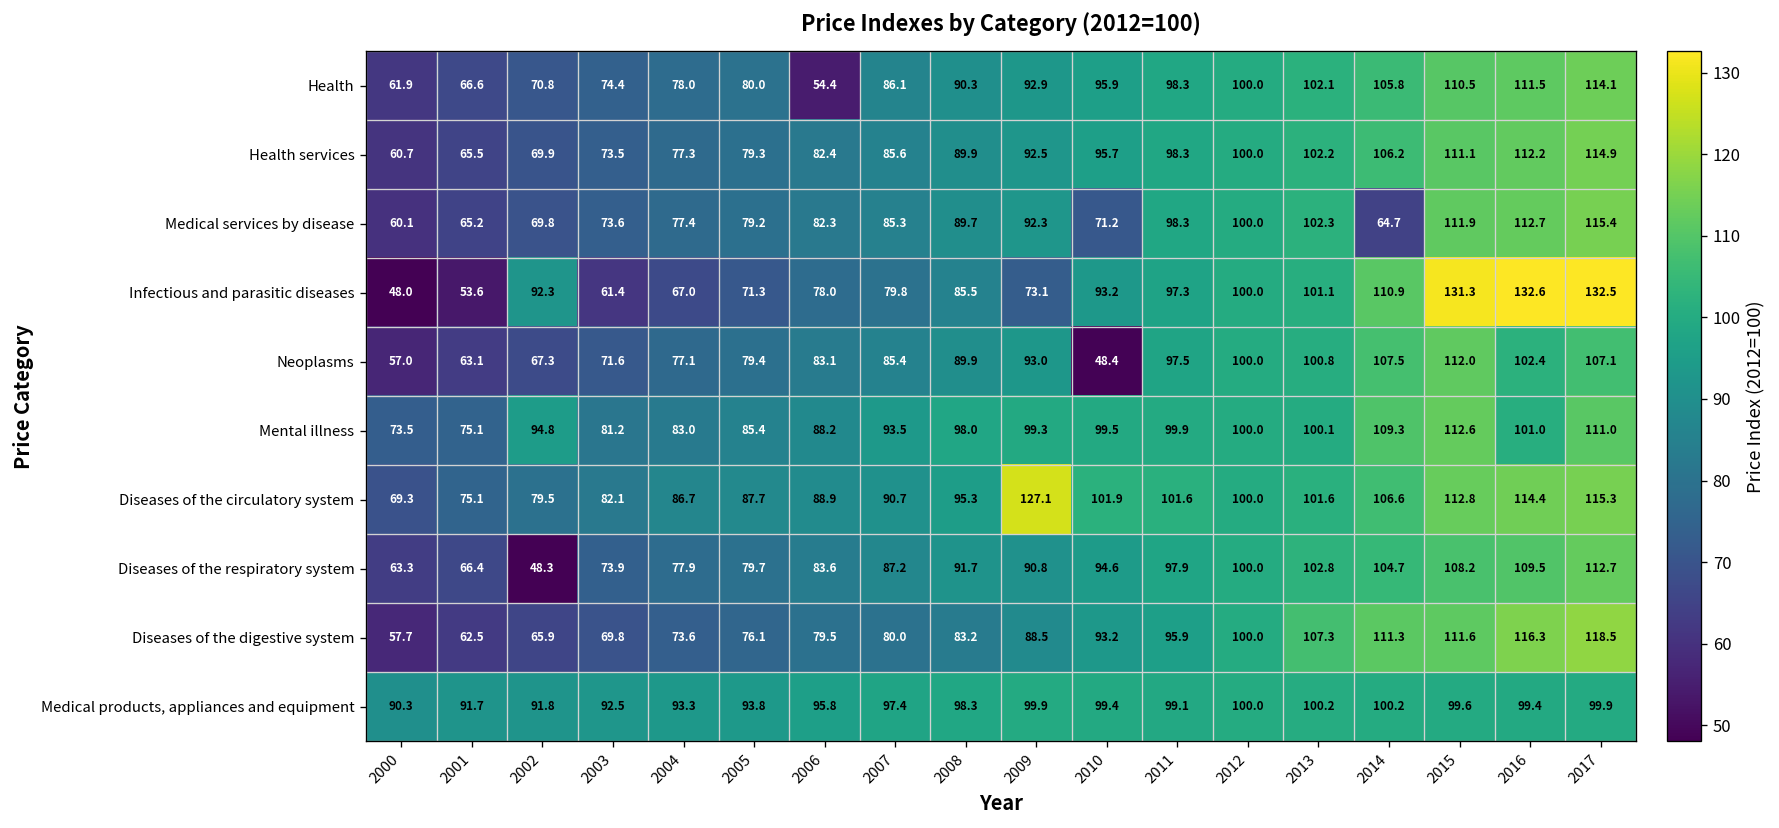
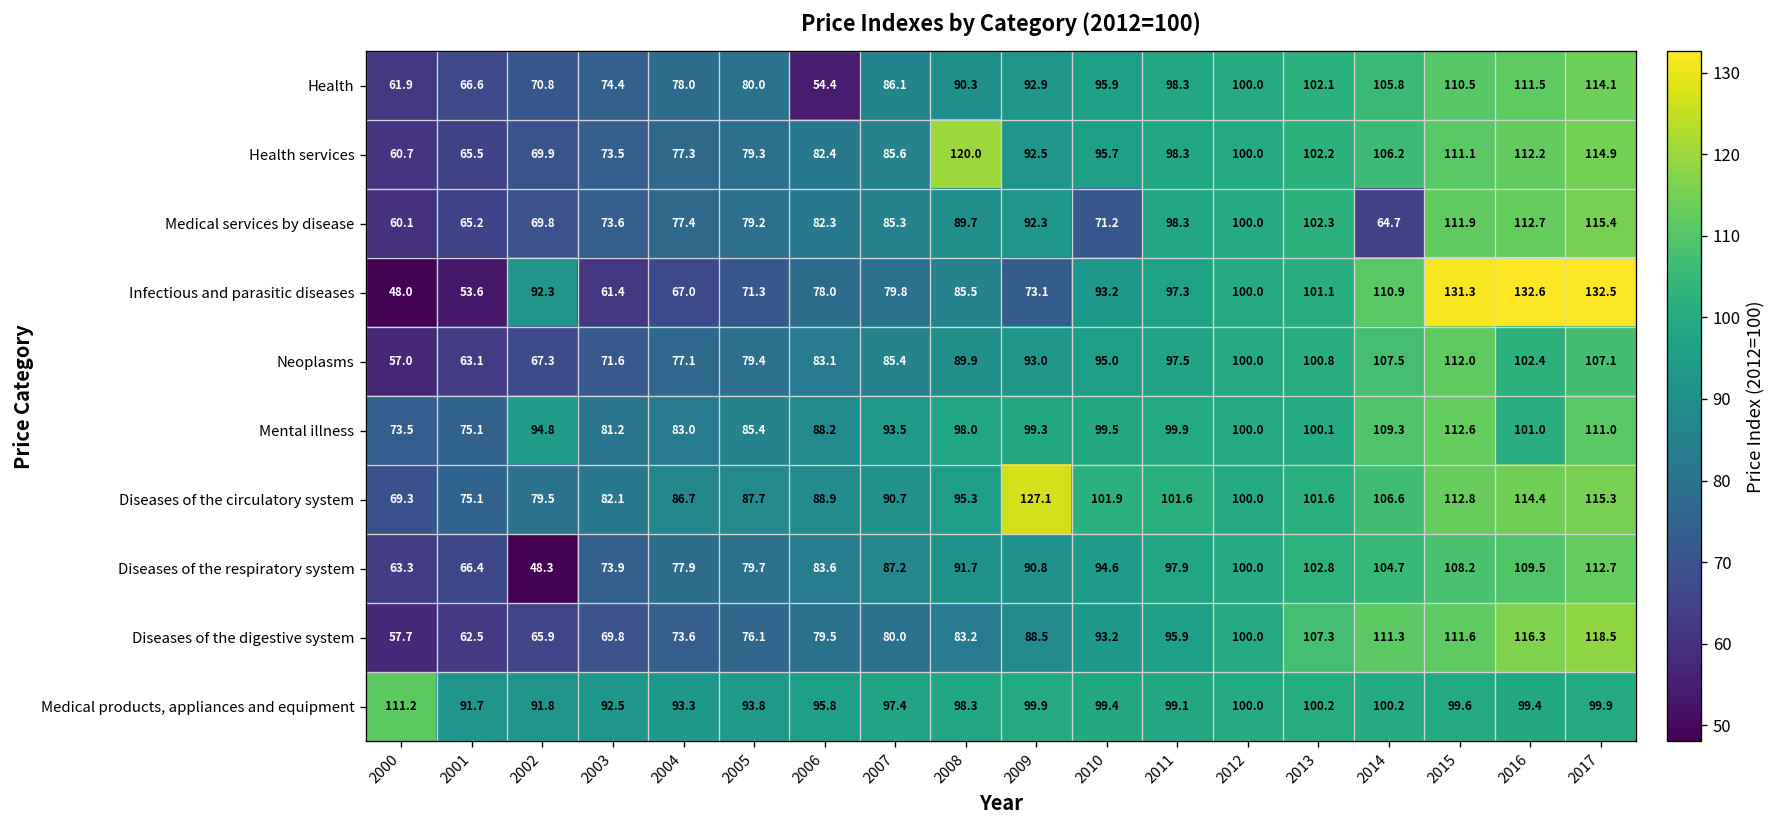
  {
    "Health": {
      "2000": 61.9,
      "2001": 66.6,
      "2002": 70.8,
      "2003": 74.4,
      "2004": 78.0,
      "2005": 80.0,
      "2006": 54.4,
      "2007": 86.1,
      "2008": 90.3,
      "2009": 92.9,
      "2010": 95.9,
      "2011": 98.3,
      "2012": 100.0,
      "2013": 102.1,
      "2014": 105.8,
      "2015": 110.5,
      "2016": 111.5,
      "2017": 114.1
    },
    "Health services": {
      "2000": 60.7,
      "2001": 65.5,
      "2002": 69.9,
      "2003": 73.5,
      "2004": 77.3,
      "2005": 79.3,
      "2006": 82.4,
      "2007": 85.6,
-     "2008": 89.9,
+     "2008": 120.0,
      "2009": 92.5,
      "2010": 95.7,
      "2011": 98.3,
      "2012": 100.0,
      "2013": 102.2,
      "2014": 106.2,
      "2015": 111.1,
      "2016": 112.2,
      "2017": 114.9
    },
    "Medical services by disease": {
      "2000": 60.1,
      "2001": 65.2,
      "2002": 69.8,
      "2003": 73.6,
      "2004": 77.4,
      "2005": 79.2,
      "2006": 82.3,
      "2007": 85.3,
      "2008": 89.7,
      "2009": 92.3,
      "2010": 71.2,
      "2011": 98.3,
      "2012": 100.0,
      "2013": 102.3,
      "2014": 64.7,
      "2015": 111.9,
      "2016": 112.7,
      "2017": 115.4
    },
    "Infectious and parasitic diseases": {
      "2000": 48.0,
      "2001": 53.6,
      "2002": 92.3,
      "2003": 61.4,
      "2004": 67.0,
      "2005": 71.3,
      "2006": 78.0,
      "2007": 79.8,
      "2008": 85.5,
      "2009": 73.1,
      "2010": 93.2,
      "2011": 97.3,
      "2012": 100.0,
      "2013": 101.1,
      "2014": 110.9,
      "2015": 131.3,
      "2016": 132.6,
      "2017": 132.5
    },
    "Neoplasms": {
      "2000": 57.0,
      "2001": 63.1,
      "2002": 67.3,
      "2003": 71.6,
      "2004": 77.1,
      "2005": 79.4,
      "2006": 83.1,
      "2007": 85.4,
      "2008": 89.9,
      "2009": 93.0,
-     "2010": 48.4,
+     "2010": 95.0,
      "2011": 97.5,
      "2012": 100.0,
      "2013": 100.8,
      "2014": 107.5,
      "2015": 112.0,
      "2016": 102.4,
      "2017": 107.1
    },
    "Mental illness": {
      "2000": 73.5,
      "2001": 75.1,
      "2002": 94.8,
      "2003": 81.2,
      "2004": 83.0,
      "2005": 85.4,
      "2006": 88.2,
      "2007": 93.5,
      "2008": 98.0,
      "2009": 99.3,
      "2010": 99.5,
      "2011": 99.9,
      "2012": 100.0,
      "2013": 100.1,
      "2014": 109.3,
      "2015": 112.6,
      "2016": 101.0,
      "2017": 111.0
    },
    "Diseases of the circulatory system": {
      "2000": 69.3,
      "2001": 75.1,
      "2002": 79.5,
      "2003": 82.1,
      "2004": 86.7,
      "2005": 87.7,
      "2006": 88.9,
      "2007": 90.7,
      "2008": 95.3,
      "2009": 127.1,
      "2010": 101.9,
      "2011": 101.6,
      "2012": 100.0,
      "2013": 101.6,
      "2014": 106.6,
      "2015": 112.8,
      "2016": 114.4,
      "2017": 115.3
    },
    "Diseases of the respiratory system": {
      "2000": 63.3,
      "2001": 66.4,
      "2002": 48.3,
      "2003": 73.9,
      "2004": 77.9,
      "2005": 79.7,
      "2006": 83.6,
      "2007": 87.2,
      "2008": 91.7,
      "2009": 90.8,
      "2010": 94.6,
      "2011": 97.9,
      "2012": 100.0,
      "2013": 102.8,
      "2014": 104.7,
      "2015": 108.2,
      "2016": 109.5,
      "2017": 112.7
    },
    "Diseases of the digestive system": {
      "2000": 57.7,
      "2001": 62.5,
      "2002": 65.9,
      "2003": 69.8,
      "2004": 73.6,
      "2005": 76.1,
      "2006": 79.5,
      "2007": 80.0,
      "2008": 83.2,
      "2009": 88.5,
      "2010": 93.2,
      "2011": 95.9,
      "2012": 100.0,
      "2013": 107.3,
      "2014": 111.3,
      "2015": 111.6,
      "2016": 116.3,
      "2017": 118.5
    },
    "Medical products, appliances and equipment": {
-     "2000": 90.3,
+     "2000": 111.2,
      "2001": 91.7,
      "2002": 91.8,
      "2003": 92.5,
      "2004": 93.3,
      "2005": 93.8,
      "2006": 95.8,
      "2007": 97.4,
      "2008": 98.3,
      "2009": 99.9,
      "2010": 99.4,
      "2011": 99.1,
      "2012": 100.0,
      "2013": 100.2,
      "2014": 100.2,
      "2015": 99.6,
      "2016": 99.4,
      "2017": 99.9
    }
  }
